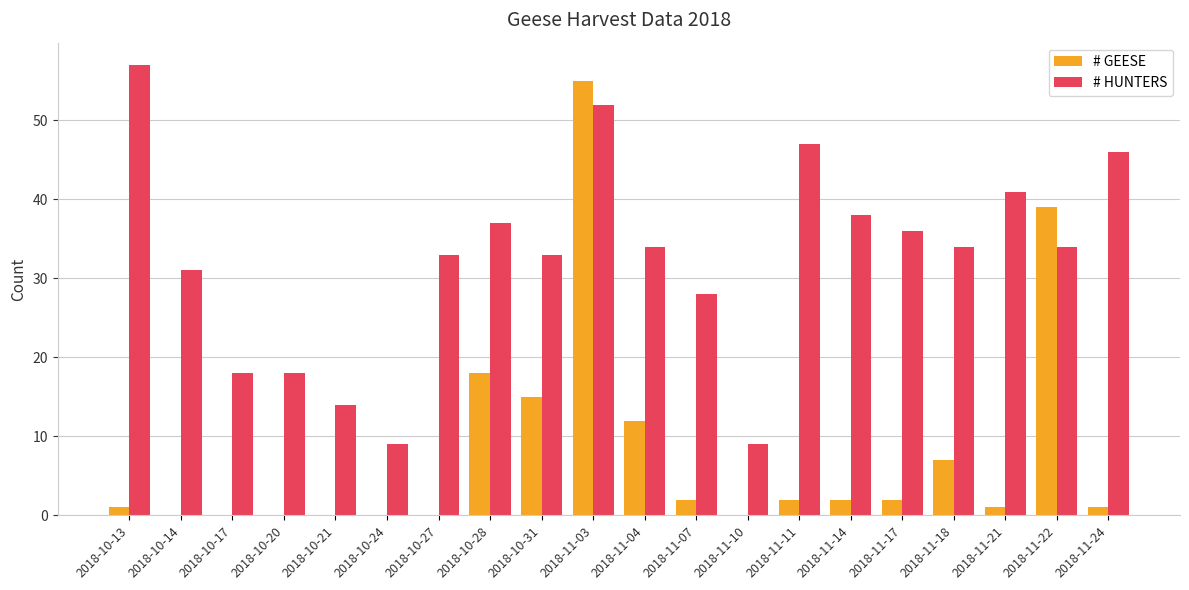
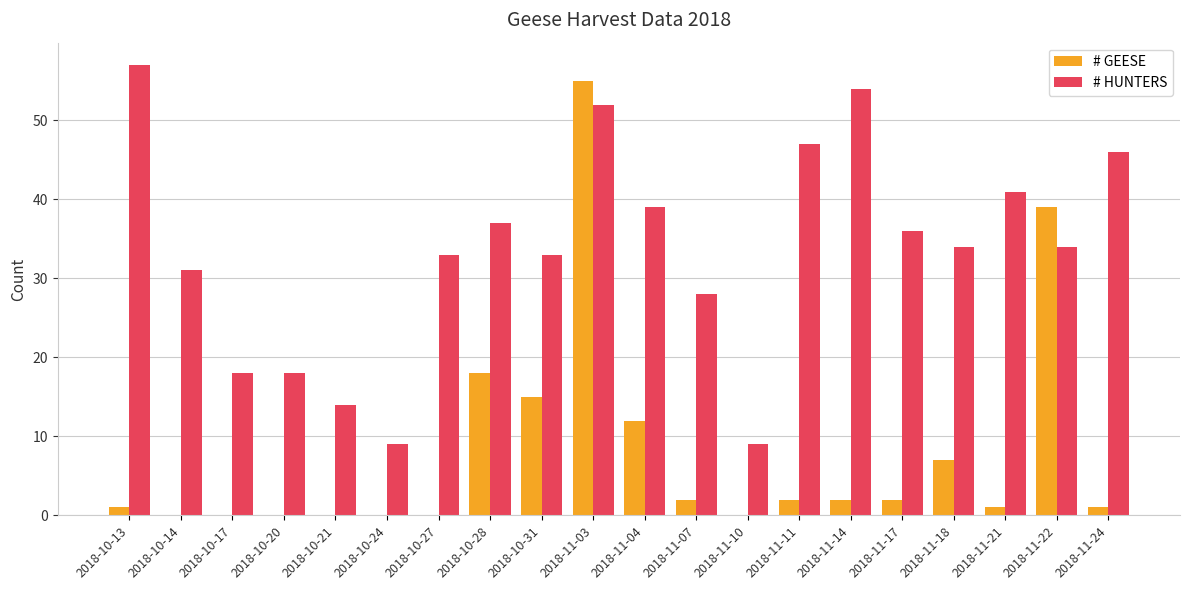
  {
    "# GEESE": {
      "2018-10-13": 1,
      "2018-10-14": 0,
      "2018-10-17": 0,
      "2018-10-20": 0,
      "2018-10-21": 0,
      "2018-10-24": 0,
      "2018-10-27": 0,
      "2018-10-28": 18,
      "2018-10-31": 15,
      "2018-11-03": 55,
      "2018-11-04": 12,
      "2018-11-07": 2,
      "2018-11-10": 0,
      "2018-11-11": 2,
      "2018-11-14": 2,
      "2018-11-17": 2,
      "2018-11-18": 7,
      "2018-11-21": 1,
      "2018-11-22": 39,
      "2018-11-24": 1
    },
    "# HUNTERS": {
      "2018-10-13": 57,
      "2018-10-14": 31,
      "2018-10-17": 18,
      "2018-10-20": 18,
      "2018-10-21": 14,
      "2018-10-24": 9,
      "2018-10-27": 33,
      "2018-10-28": 37,
      "2018-10-31": 33,
      "2018-11-03": 52,
-     "2018-11-04": 34,
+     "2018-11-04": 39,
      "2018-11-07": 28,
      "2018-11-10": 9,
      "2018-11-11": 47,
-     "2018-11-14": 38,
+     "2018-11-14": 54,
      "2018-11-17": 36,
      "2018-11-18": 34,
      "2018-11-21": 41,
      "2018-11-22": 34,
      "2018-11-24": 46
    }
  }
